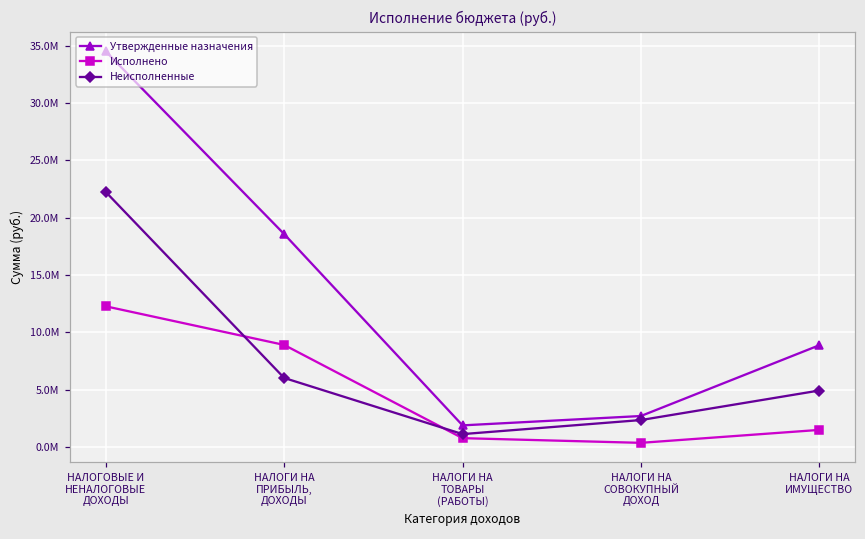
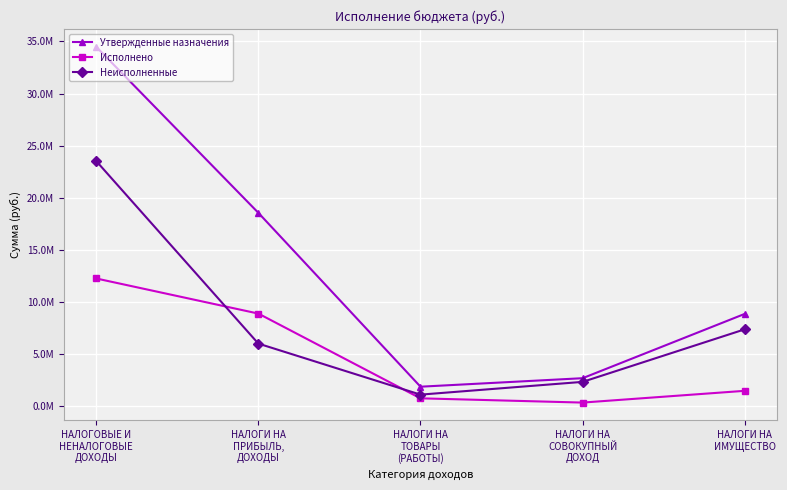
  {
    "Неисполненные": {
-     "НАЛОГОВЫЕ И НЕНАЛОГОВЫЕ ДОХОДЫ": 22200000,
+     "НАЛОГОВЫЕ И НЕНАЛОГОВЫЕ ДОХОДЫ": 23500000,
      "НАЛОГИ НА ПРИБЫЛЬ, ДОХОДЫ": 6000000,
      "НАЛОГИ НА ТОВАРЫ (РАБОТЫ)": 1100000,
      "НАЛОГИ НА СОВОКУПНЫЙ ДОХОД": 2300000,
-     "НАЛОГИ НА ИМУЩЕСТВО": 4900000
+     "НАЛОГИ НА ИМУЩЕСТВО": 7400000
    }
  }
